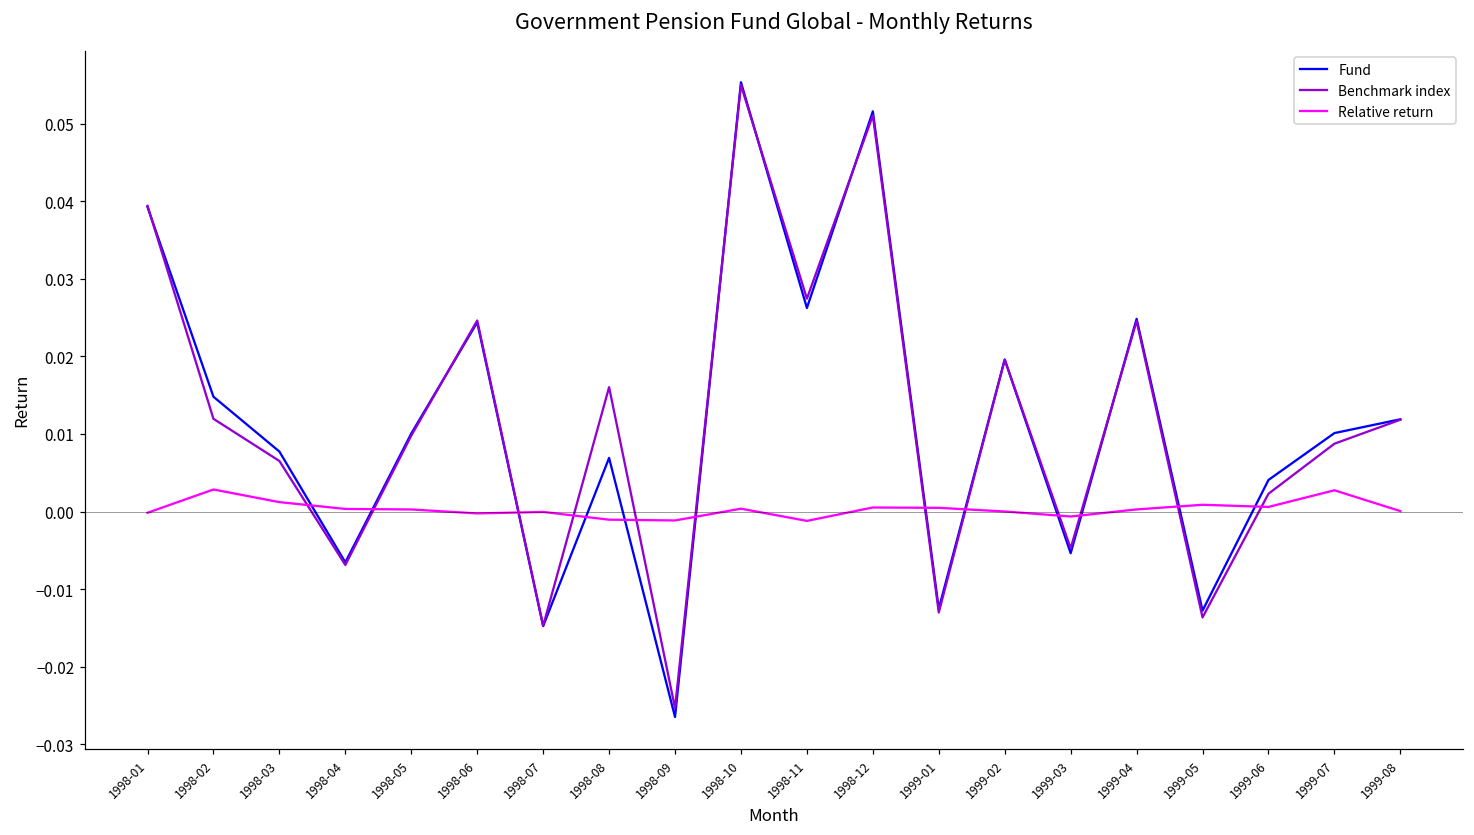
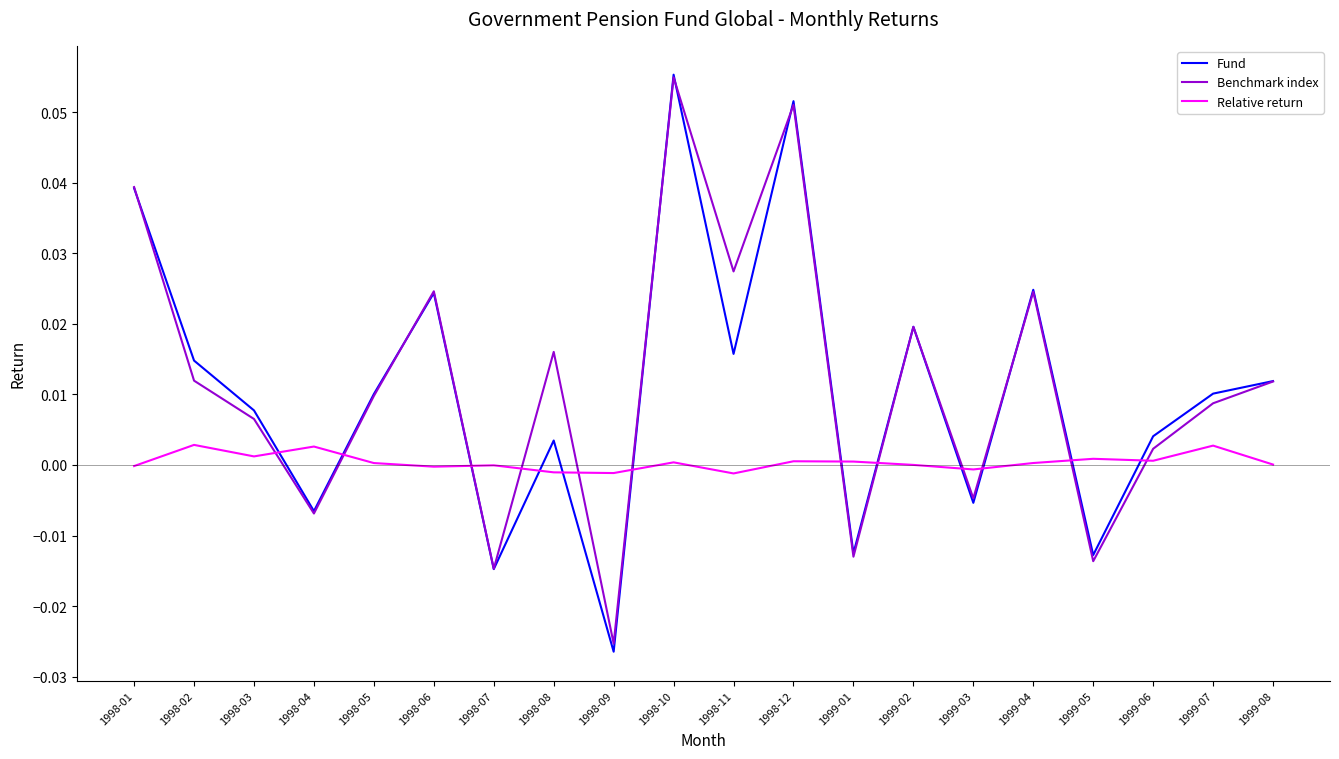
  {
    "Fund": {
      "1998-02": 0.015,
      "1998-03": 0.008,
-     "1998-08": 0.007,
+     "1998-08": 0.003,
      "1998-09": -0.026,
      "1998-10": 0.055,
-     "1998-11": 0.026,
+     "1998-11": 0.016,
      "1998-12": 0.052,
      "1999-01": -0.013,
      "1999-03": -0.005,
      "1999-05": -0.013,
      "1999-06": 0.004,
      "1999-07": 0.010
    },
    "Benchmark index": {
      "1998-02": 0.012,
      "1998-03": 0.007,
      "1998-08": 0.016,
      "1998-09": -0.025,
      "1998-10": 0.055,
      "1998-11": 0.027,
      "1998-12": 0.051,
      "1999-01": -0.013,
      "1999-03": -0.005,
      "1999-05": -0.014,
      "1999-06": 0.002,
      "1999-07": 0.009
    },
    "Relative return": {
      "1998-01": 0.000,
      "1998-02": 0.003,
      "1998-03": 0.001,
-     "1998-04": 0.000,
+     "1998-04": 0.003,
      "1998-05": 0.000,
      "1998-06": 0.000,
      "1998-07": 0.000,
      "1998-08": -0.001,
      "1998-09": -0.001,
      "1998-10": 0.000,
      "1998-11": -0.001,
      "1998-12": 0.001,
      "1999-01": 0.000,
      "1999-02": 0.000,
      "1999-03": -0.001,
      "1999-04": 0.000,
      "1999-05": 0.001,
      "1999-06": 0.001,
      "1999-07": 0.003,
      "1999-08": 0.000
    }
  }
